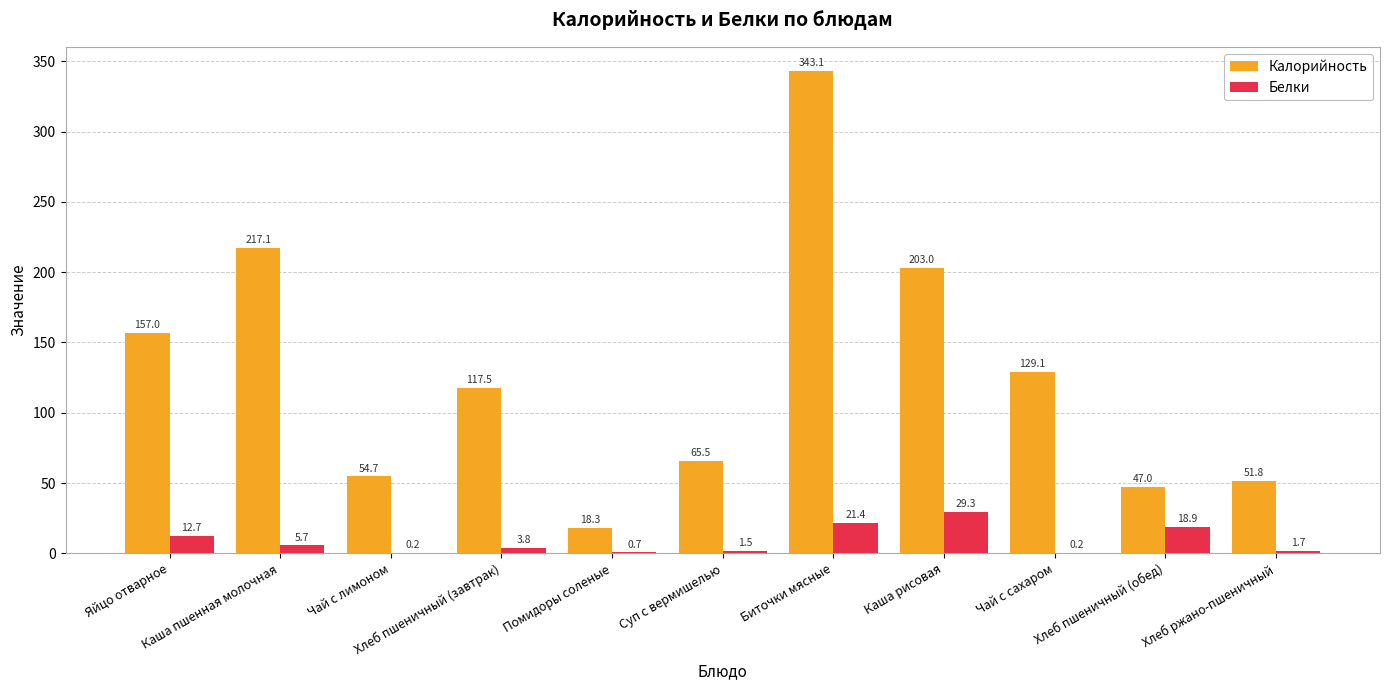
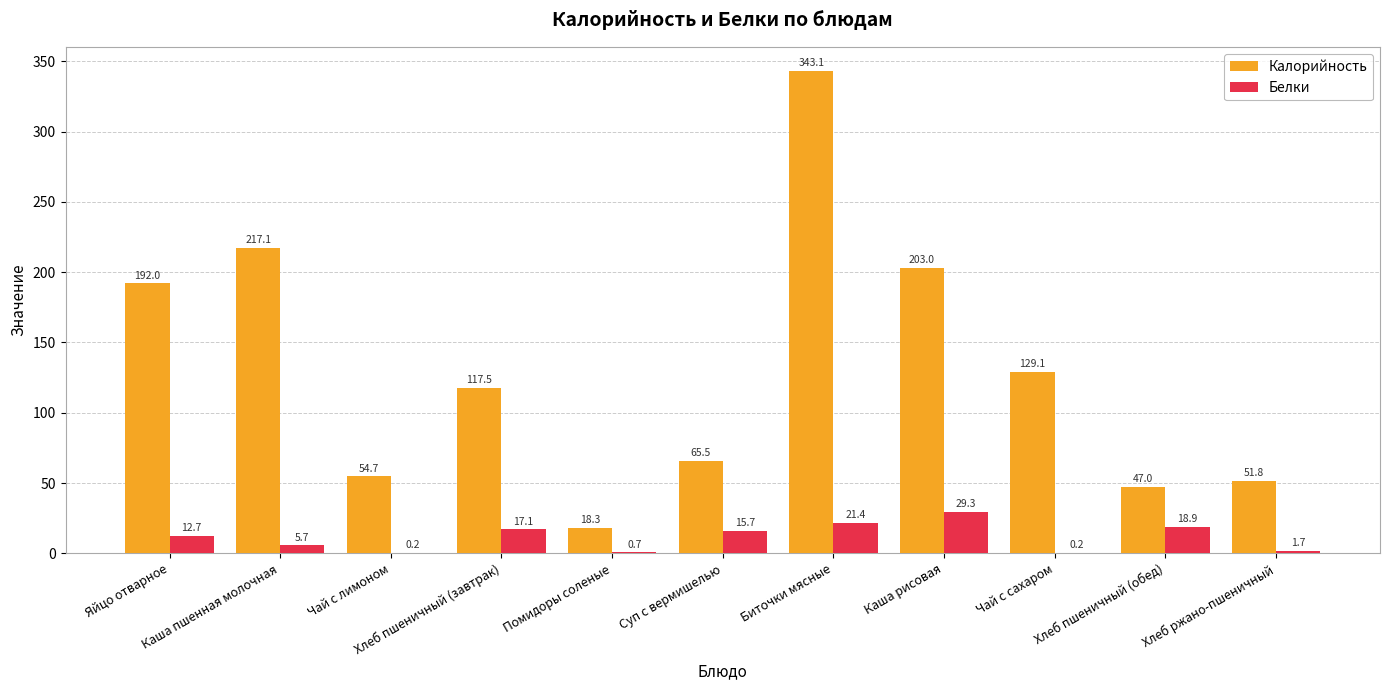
  {
    "Калорийность": {
-     "Яйцо отварное": 157.0,
+     "Яйцо отварное": 192.0,
      "Каша пшенная молочная": 217.1,
      "Чай с лимоном": 54.7,
      "Хлеб пшеничный (завтрак)": 117.5,
      "Помидоры соленые": 18.3,
      "Суп с вермишелью": 65.5,
      "Биточки мясные": 343.1,
      "Каша рисовая": 203.0,
      "Чай с сахаром": 129.1,
      "Хлеб пшеничный (обед)": 47.0,
      "Хлеб ржано-пшеничный": 51.8
    },
    "Белки": {
      "Яйцо отварное": 12.7,
      "Каша пшенная молочная": 5.7,
      "Чай с лимоном": 0.2,
-     "Хлеб пшеничный (завтрак)": 3.8,
+     "Хлеб пшеничный (завтрак)": 17.1,
      "Помидоры соленые": 0.7,
-     "Суп с вермишелью": 1.5,
+     "Суп с вермишелью": 15.7,
      "Биточки мясные": 21.4,
      "Каша рисовая": 29.3,
      "Чай с сахаром": 0.2,
      "Хлеб пшеничный (обед)": 18.9,
      "Хлеб ржано-пшеничный": 1.7
    }
  }
